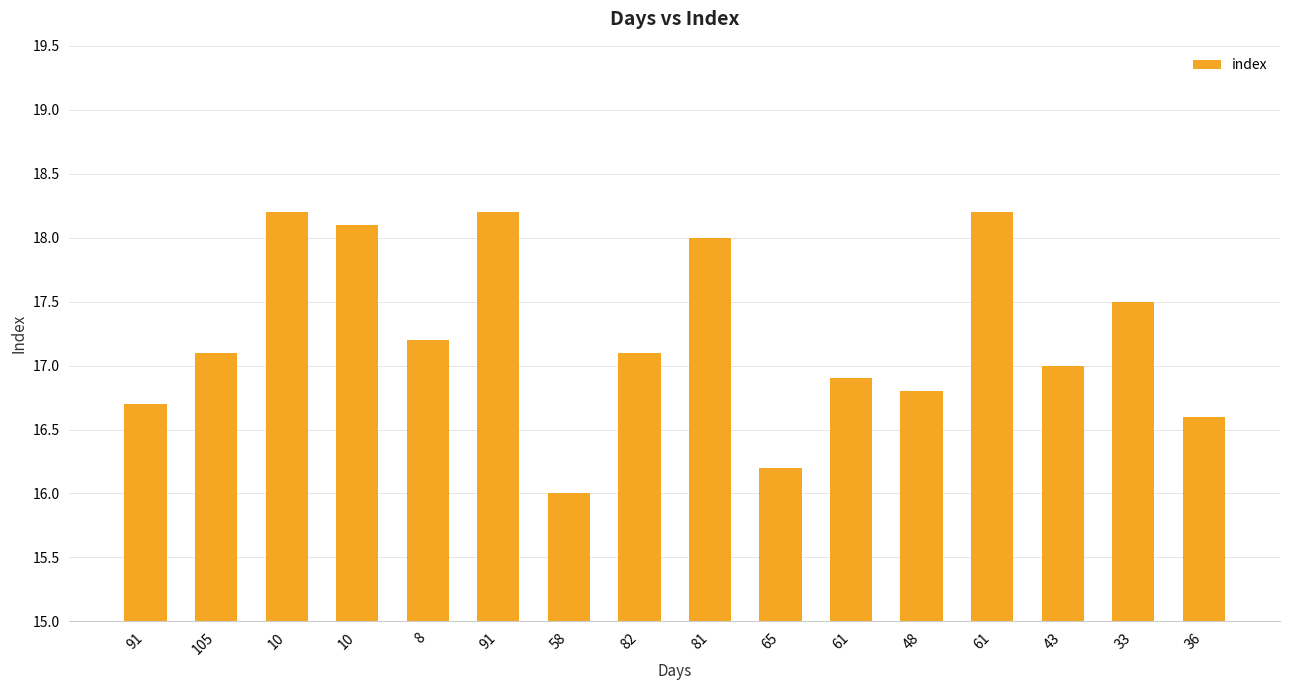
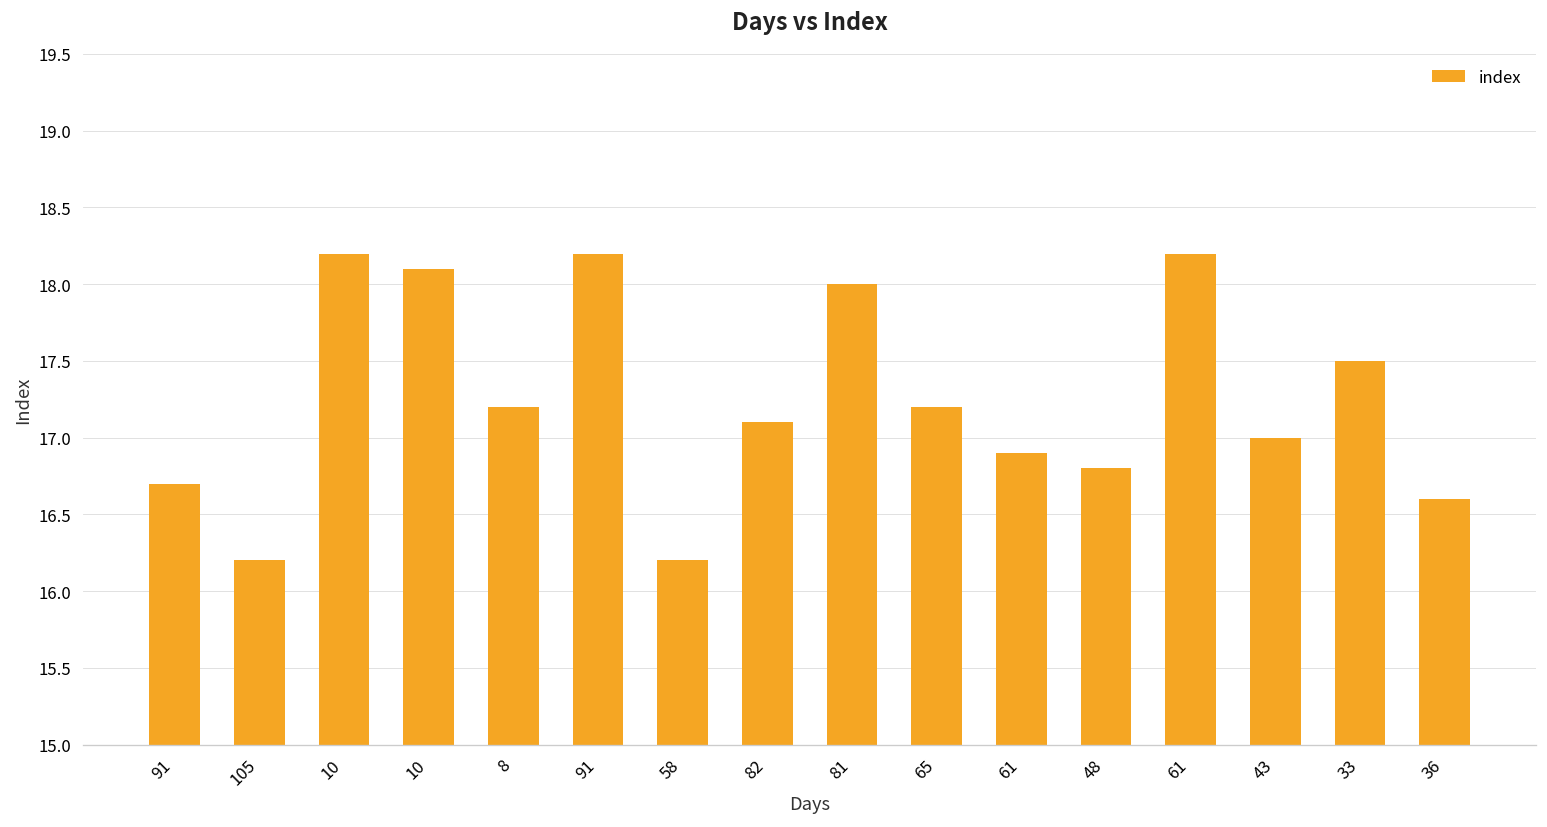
  {
-   "105": 17.1,
+   "105": 16.2,
    "8": 17.2,
-   "58": 16.0,
+   "58": 16.2,
    "82": 17.1,
    "81": 18.0,
-   "65": 16.2,
+   "65": 17.2,
    "48": 16.8,
    "43": 17.0,
    "33": 17.5,
    "36": 16.6
  }
